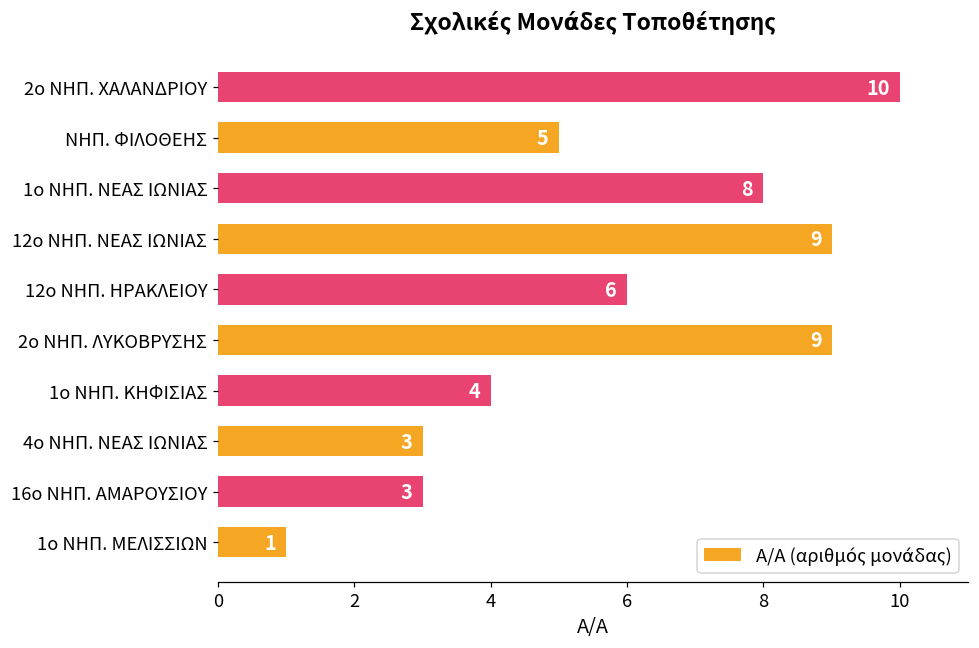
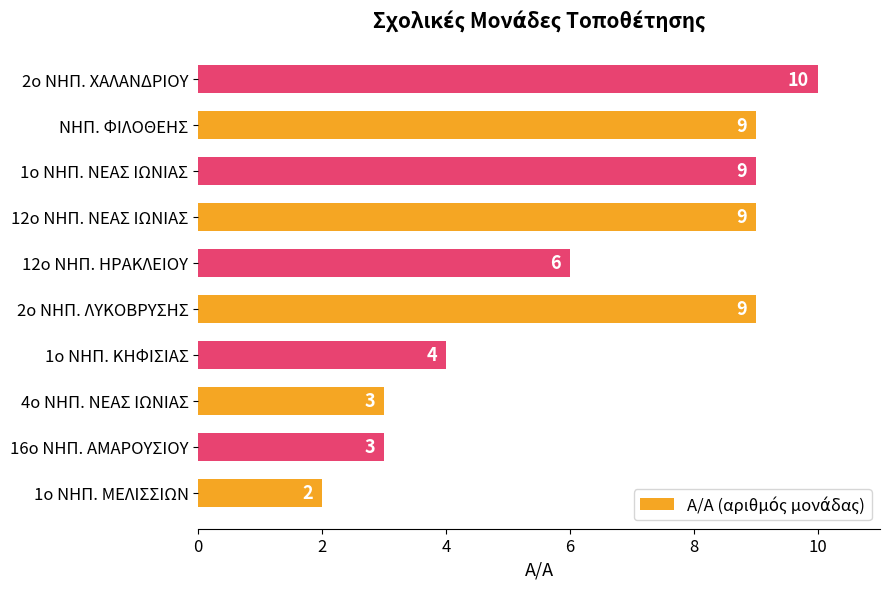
  {
    "2ο ΝΗΠ. ΧΑΛΑΝΔΡΙΟΥ": 10,
-   "ΝΗΠ. ΦΙΛΟΘΕΗΣ": 5,
-   "1ο ΝΗΠ. ΝΕΑΣ ΙΩΝΙΑΣ": 8,
+   "ΝΗΠ. ΦΙΛΟΘΕΗΣ": 9,
+   "1ο ΝΗΠ. ΝΕΑΣ ΙΩΝΙΑΣ": 9,
    "12ο ΝΗΠ. ΝΕΑΣ ΙΩΝΙΑΣ": 9,
    "12ο ΝΗΠ. ΗΡΑΚΛΕΙΟΥ": 6,
    "2ο ΝΗΠ. ΛΥΚΟΒΡΥΣΗΣ": 9,
    "1ο ΝΗΠ. ΚΗΦΙΣΙΑΣ": 4,
    "4ο ΝΗΠ. ΝΕΑΣ ΙΩΝΙΑΣ": 3,
    "16ο ΝΗΠ. ΑΜΑΡΟΥΣΙΟΥ": 3,
-   "1ο ΝΗΠ. ΜΕΛΙΣΣΙΩΝ": 1
+   "1ο ΝΗΠ. ΜΕΛΙΣΣΙΩΝ": 2
  }
